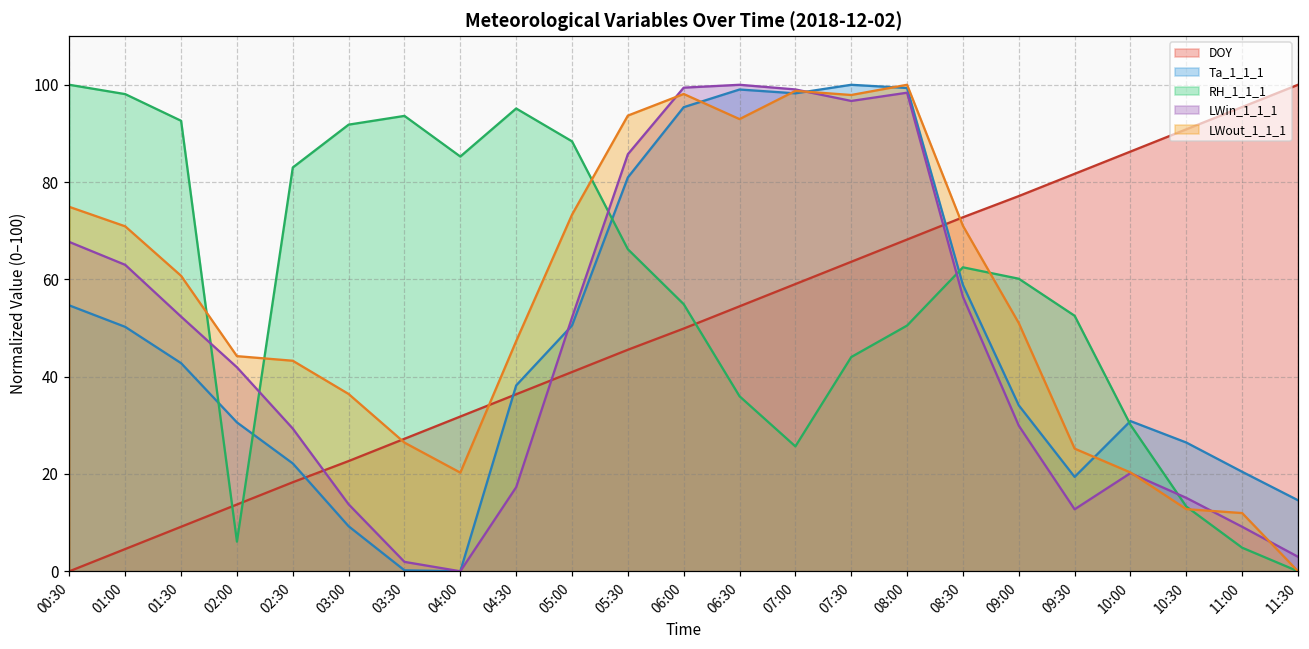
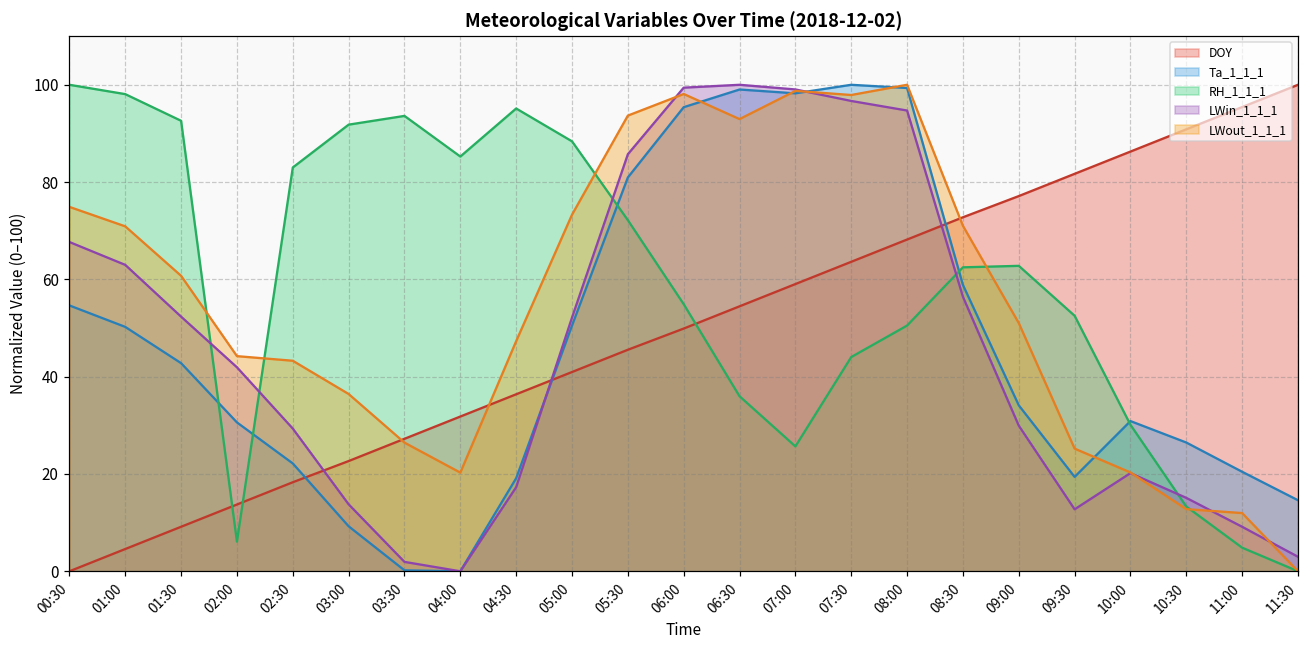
  {
    "Ta_1_1_1": {
      "00:30": 55,
      "01:00": 50,
      "01:30": 43,
      "02:00": 31,
      "02:30": 22,
      "03:00": 9,
      "03:30": 0,
-     "04:30": 38,
+     "04:30": 19,
      "05:00": 51,
      "05:30": 81,
      "06:00": 95,
      "06:30": 99,
      "07:30": 100,
      "08:00": 99,
      "08:30": 59,
      "09:00": 34,
      "09:30": 19,
      "10:00": 31,
      "10:30": 26,
      "11:00": 20,
      "11:30": 15
    },
    "RH_1_1_1": {
      "00:30": 100,
      "01:00": 98,
      "01:30": 93,
      "02:00": 6,
      "02:30": 83,
      "03:00": 92,
      "03:30": 94,
      "04:00": 85,
      "04:30": 95,
      "05:00": 88,
-     "05:30": 66,
+     "05:30": 72,
      "06:00": 55,
      "06:30": 36,
      "07:00": 26,
      "07:30": 44,
      "08:00": 51,
      "08:30": 62,
-     "09:00": 60,
+     "09:00": 63,
      "09:30": 53,
      "10:00": 30,
      "11:00": 5
    },
    "LWin_1_1_1": {
      "00:30": 68,
      "01:00": 63,
      "01:30": 52,
      "02:00": 42,
      "02:30": 29,
      "03:00": 14,
      "03:30": 2,
      "04:30": 17,
      "05:00": 52,
      "05:30": 86,
      "06:00": 99,
      "06:30": 100,
      "07:30": 97,
-     "08:00": 98,
+     "08:00": 95,
      "08:30": 56,
      "09:00": 30,
      "09:30": 13,
      "10:30": 15,
      "11:00": 9,
      "11:30": 3
    }
  }
